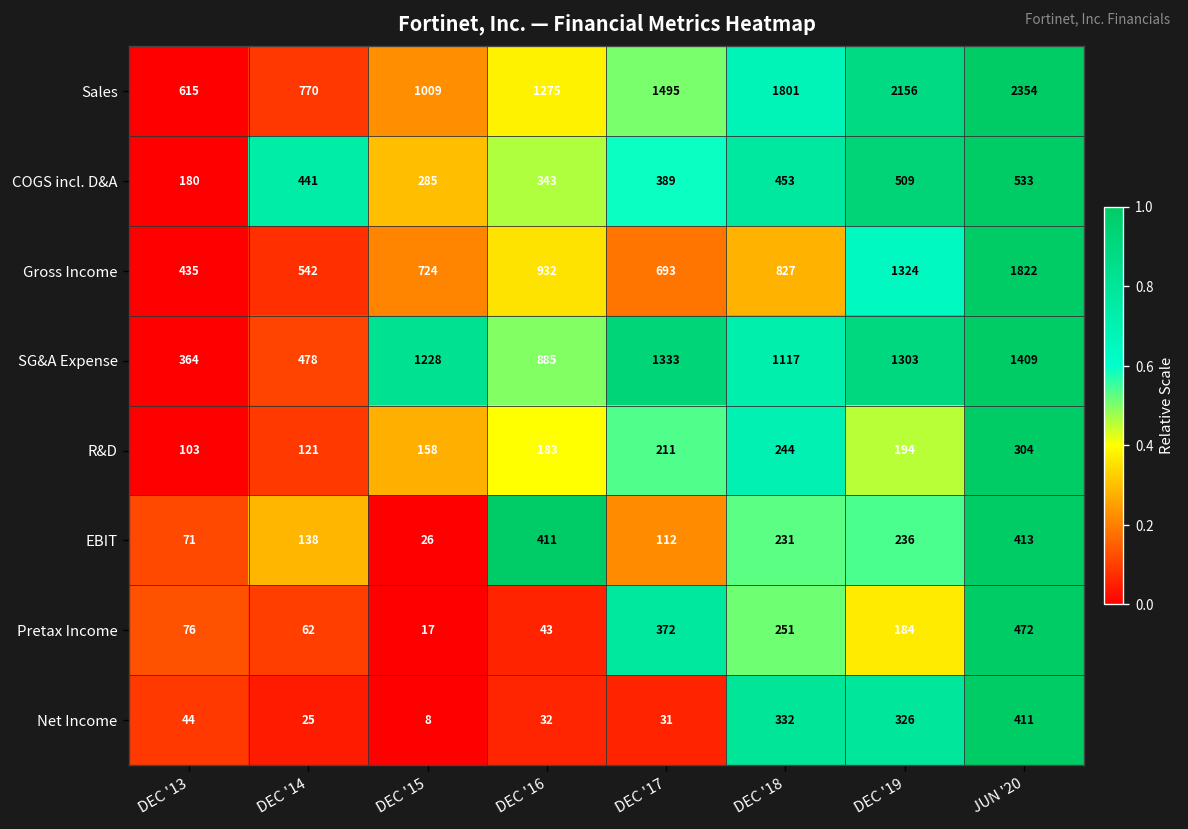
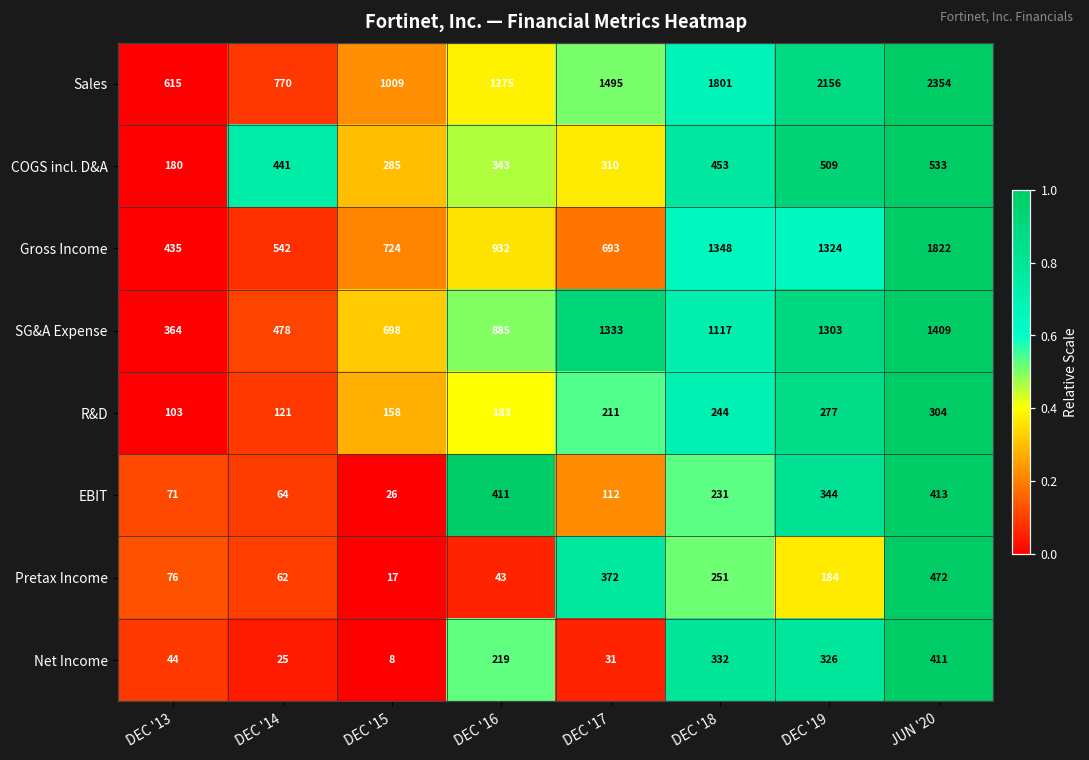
  {
    "Sales": {
      "DEC '13": 615,
      "DEC '14": 770,
      "DEC '15": 1009,
      "DEC '16": 1275,
      "DEC '17": 1495,
      "DEC '18": 1801,
      "DEC '19": 2156,
      "JUN '20": 2354
    },
    "COGS incl. D&A": {
      "DEC '13": 180,
      "DEC '14": 441,
      "DEC '15": 285,
      "DEC '16": 343,
-     "DEC '17": 389,
+     "DEC '17": 310,
      "DEC '18": 453,
      "DEC '19": 509,
      "JUN '20": 533
    },
    "Gross Income": {
      "DEC '13": 435,
      "DEC '14": 542,
      "DEC '15": 724,
      "DEC '16": 932,
      "DEC '17": 693,
-     "DEC '18": 827,
+     "DEC '18": 1348,
      "DEC '19": 1324,
      "JUN '20": 1822
    },
    "SG&A Expense": {
      "DEC '13": 364,
      "DEC '14": 478,
-     "DEC '15": 1228,
+     "DEC '15": 698,
      "DEC '16": 885,
      "DEC '17": 1333,
      "DEC '18": 1117,
      "DEC '19": 1303,
      "JUN '20": 1409
    },
    "R&D": {
      "DEC '13": 103,
      "DEC '14": 121,
      "DEC '15": 158,
      "DEC '16": 183,
      "DEC '17": 211,
      "DEC '18": 244,
-     "DEC '19": 194,
+     "DEC '19": 277,
      "JUN '20": 304
    },
    "EBIT": {
      "DEC '13": 71,
-     "DEC '14": 138,
+     "DEC '14": 64,
      "DEC '15": 26,
      "DEC '16": 411,
      "DEC '17": 112,
      "DEC '18": 231,
-     "DEC '19": 236,
+     "DEC '19": 344,
      "JUN '20": 413
    },
    "Pretax Income": {
      "DEC '13": 76,
      "DEC '14": 62,
      "DEC '15": 17,
      "DEC '16": 43,
      "DEC '17": 372,
      "DEC '18": 251,
      "DEC '19": 184,
      "JUN '20": 472
    },
    "Net Income": {
      "DEC '13": 44,
      "DEC '14": 25,
      "DEC '15": 8,
-     "DEC '16": 32,
+     "DEC '16": 219,
      "DEC '17": 31,
      "DEC '18": 332,
      "DEC '19": 326,
      "JUN '20": 411
    }
  }
